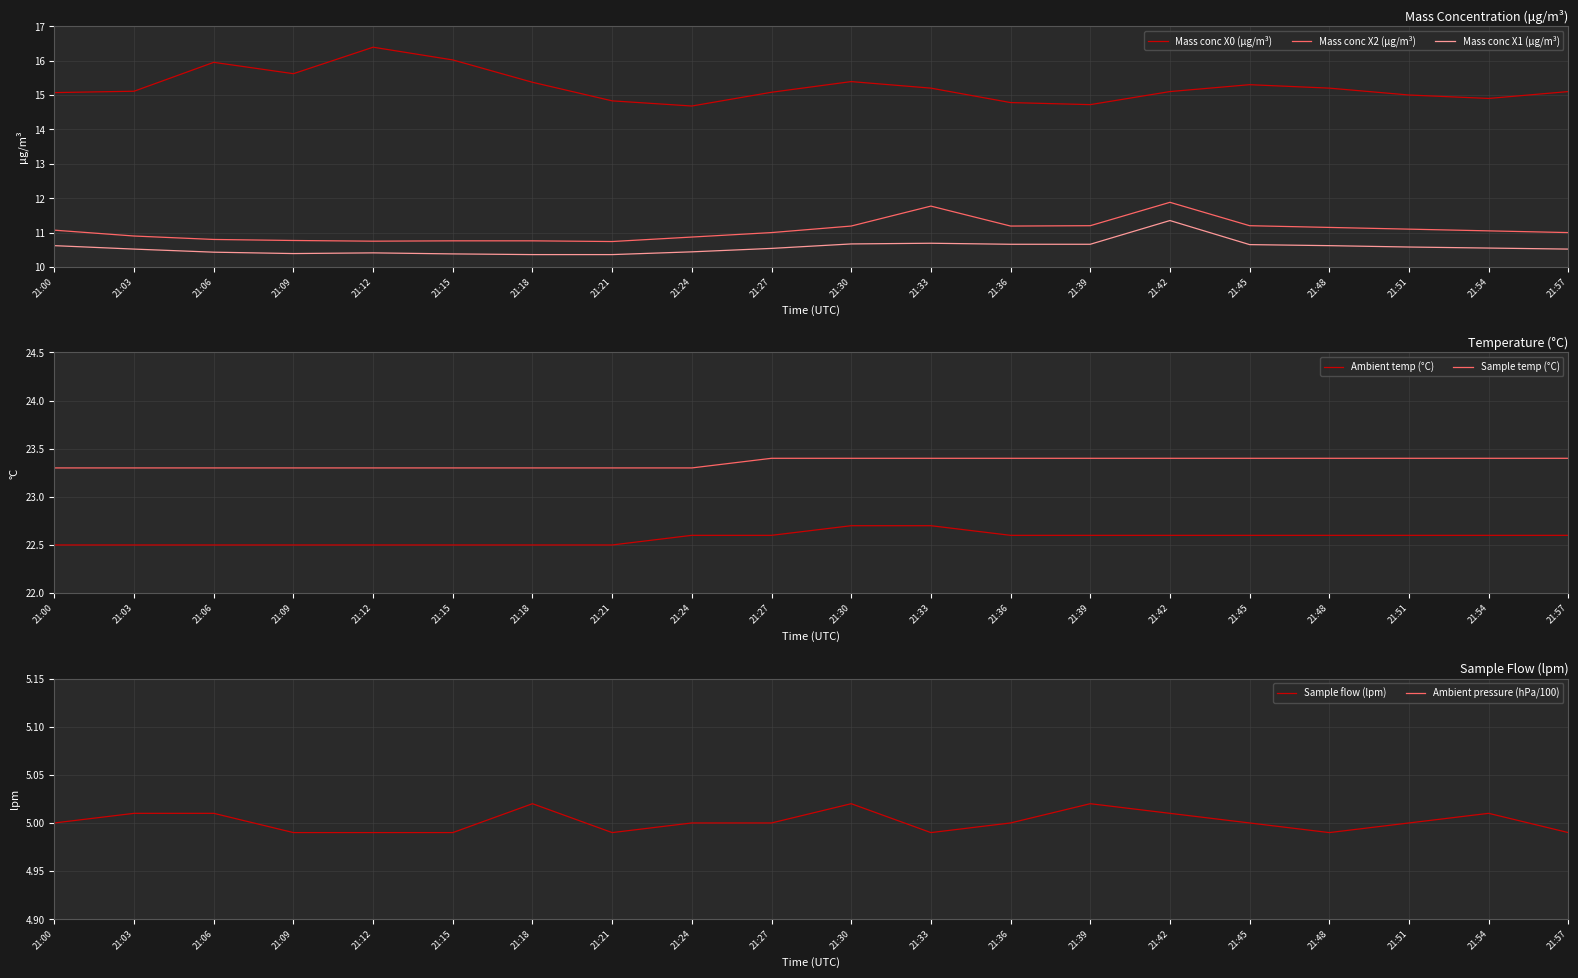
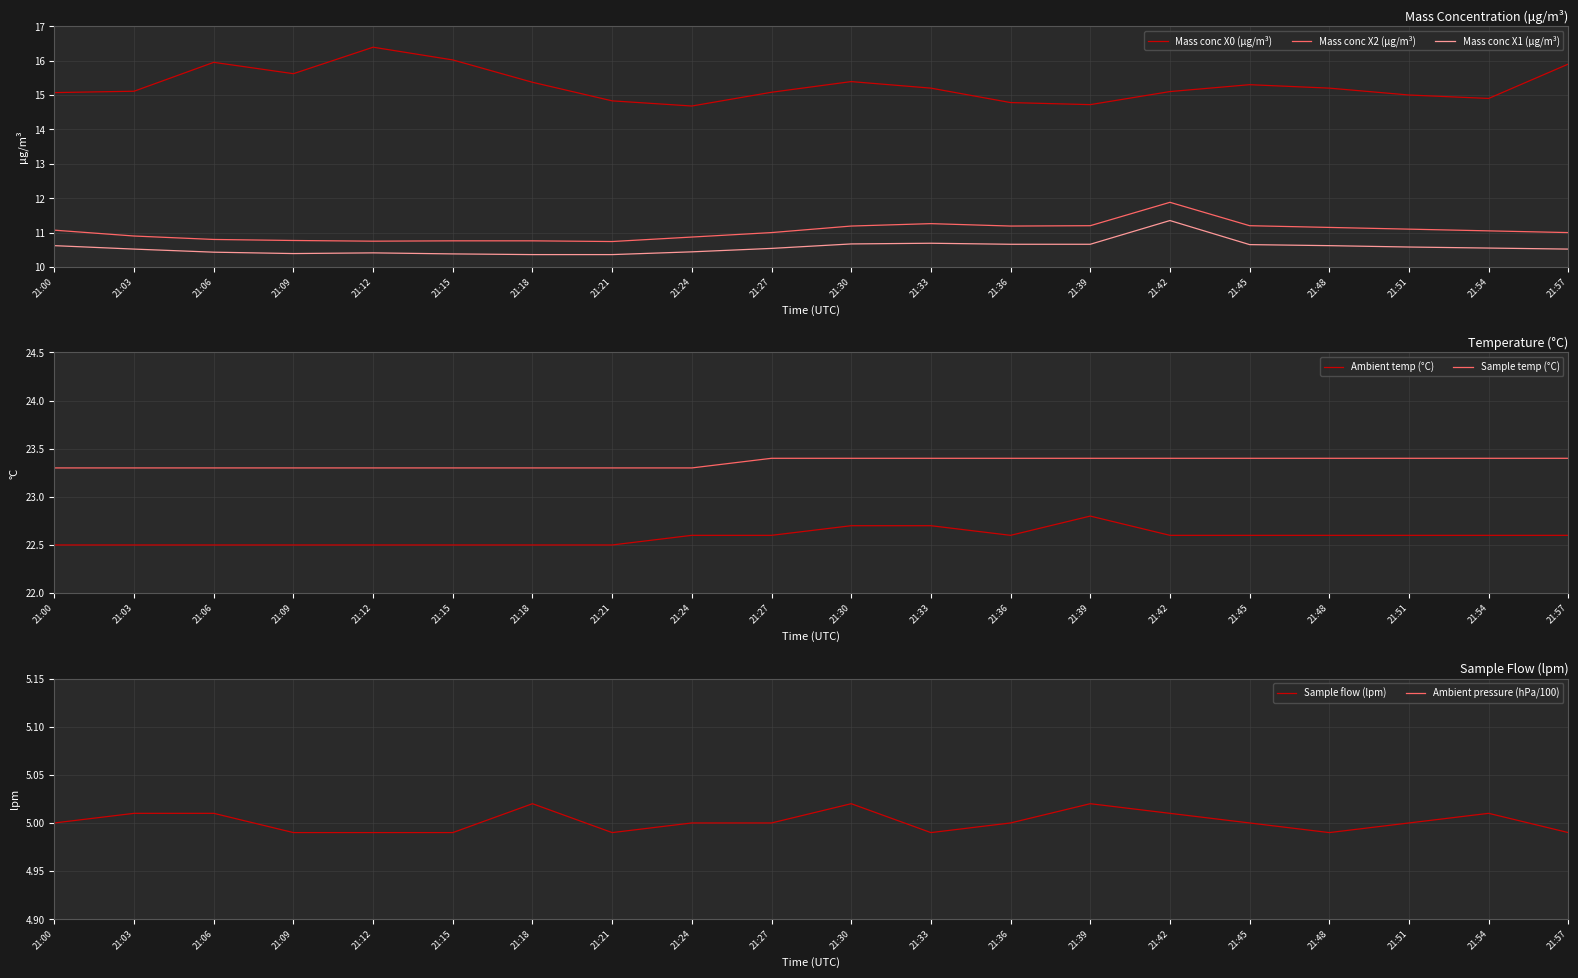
  {
    "Mass Concentration (μg/m³)": {
      "Mass conc X0 (μg/m³)": {
        "21:00": 15.1,
        "21:03": 15.1,
        "21:06": 16.0,
        "21:09": 15.6,
        "21:12": 16.4,
        "21:15": 16.0,
        "21:18": 15.4,
        "21:21": 14.8,
        "21:24": 14.7,
        "21:27": 15.1,
        "21:30": 15.4,
        "21:33": 15.2,
        "21:36": 14.8,
        "21:39": 14.7,
        "21:42": 15.1,
        "21:45": 15.3,
        "21:48": 15.2,
        "21:51": 15.0,
        "21:54": 14.9,
-       "21:57": 15.1
+       "21:57": 15.9
      },
      "Mass conc X2 (μg/m³)": {
        "21:00": 11.1,
        "21:03": 10.9,
        "21:06": 10.8,
        "21:09": 10.8,
        "21:12": 10.8,
        "21:15": 10.8,
        "21:18": 10.8,
        "21:21": 10.7,
        "21:24": 10.9,
        "21:27": 11.0,
        "21:30": 11.2,
-       "21:33": 11.8,
+       "21:33": 11.3,
        "21:36": 11.2,
        "21:39": 11.2,
        "21:42": 11.9,
        "21:45": 11.2,
        "21:48": 11.2,
        "21:51": 11.1,
        "21:54": 11.1,
        "21:57": 11.0
      },
      "Mass conc X1 (μg/m³)": {
        "21:00": 10.6,
        "21:03": 10.5,
        "21:06": 10.4,
        "21:09": 10.4,
        "21:12": 10.4,
        "21:15": 10.4,
        "21:18": 10.4,
        "21:21": 10.4,
        "21:24": 10.4,
        "21:27": 10.5,
        "21:30": 10.7,
        "21:33": 10.7,
        "21:36": 10.7,
        "21:39": 10.7,
        "21:42": 11.4,
        "21:45": 10.7,
        "21:48": 10.6,
        "21:51": 10.6,
        "21:54": 10.6,
        "21:57": 10.5
      }
    },
    "Temperature (°C)": {
      "Ambient temp (°C)": {
        "21:00": 22.5,
        "21:03": 22.5,
        "21:06": 22.5,
        "21:09": 22.5,
        "21:12": 22.5,
        "21:15": 22.5,
        "21:18": 22.5,
        "21:21": 22.5,
        "21:24": 22.6,
        "21:27": 22.6,
        "21:30": 22.7,
        "21:33": 22.7,
        "21:36": 22.6,
-       "21:39": 22.6,
+       "21:39": 22.8,
        "21:42": 22.6,
        "21:45": 22.6,
        "21:48": 22.6,
        "21:51": 22.6,
        "21:54": 22.6,
        "21:57": 22.6
      },
      "Sample temp (°C)": {
        "21:00": 23.3,
        "21:03": 23.3,
        "21:06": 23.3,
        "21:09": 23.3,
        "21:12": 23.3,
        "21:15": 23.3,
        "21:18": 23.3,
        "21:21": 23.3,
        "21:24": 23.3,
        "21:27": 23.4,
        "21:30": 23.4,
        "21:33": 23.4,
        "21:36": 23.4,
        "21:39": 23.4,
        "21:42": 23.4,
        "21:45": 23.4,
        "21:48": 23.4,
        "21:51": 23.4,
        "21:54": 23.4,
        "21:57": 23.4
      }
    },
    "Sample Flow (lpm)": {
      "Sample flow (lpm)": {
        "21:00": 5.00,
        "21:03": 5.01,
        "21:06": 5.01,
        "21:09": 4.99,
        "21:12": 4.99,
        "21:15": 4.99,
        "21:18": 5.02,
        "21:21": 4.99,
        "21:24": 5.00,
        "21:27": 5.00,
        "21:30": 5.02,
        "21:33": 4.99,
        "21:36": 5.00,
        "21:39": 5.02,
        "21:42": 5.01,
        "21:45": 5.00,
        "21:48": 4.99,
        "21:51": 5.00,
        "21:54": 5.01,
        "21:57": 4.99
      }
    }
  }
